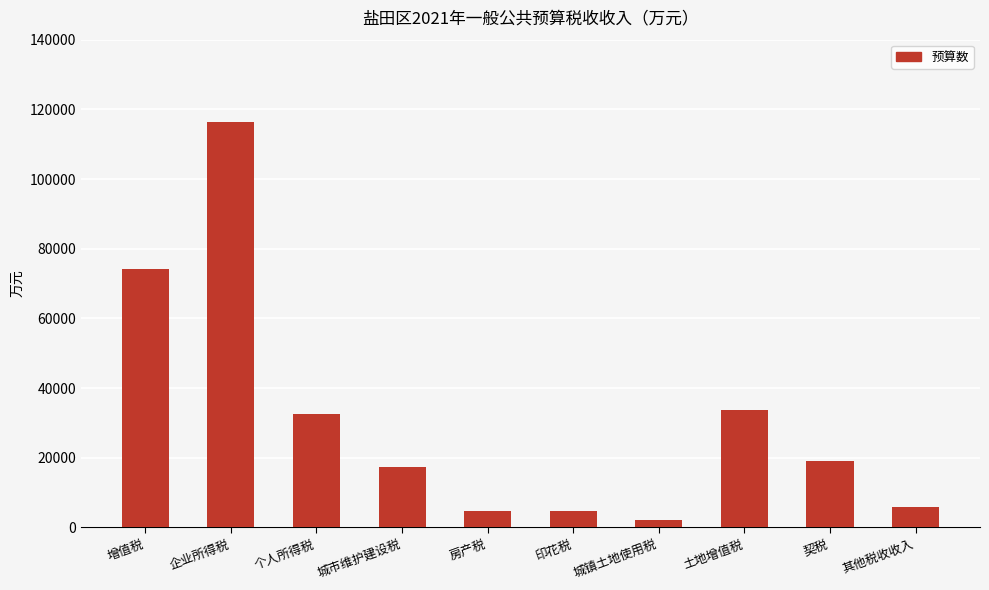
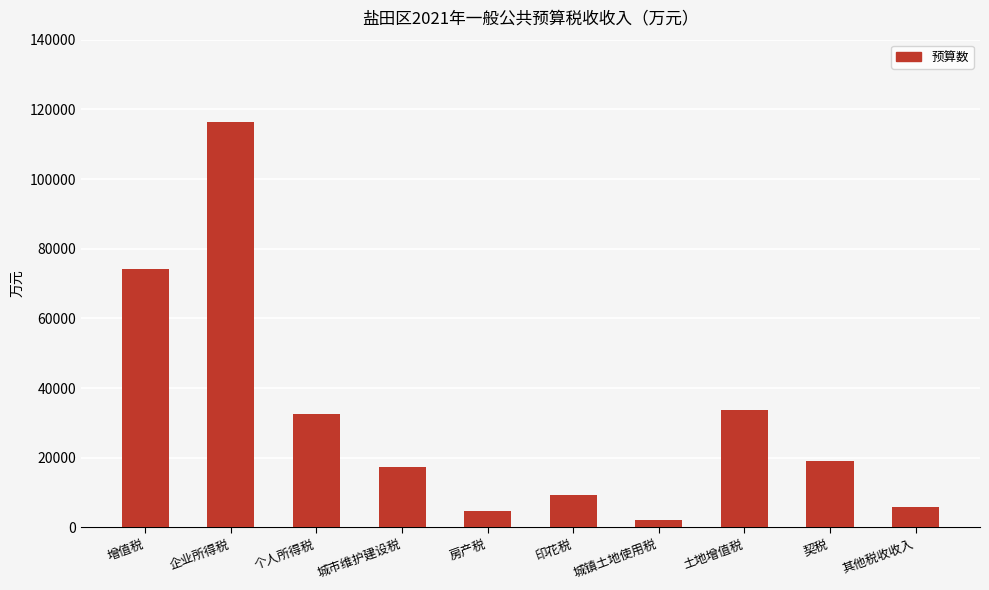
  {
    "增值税": 74000,
    "企业所得税": 116000,
    "个人所得税": 33000,
    "城市维护建设税": 17000,
    "房产税": 5000,
-   "印花税": 5000,
+   "印花税": 9000,
    "城镇土地使用税": 2000,
    "土地增值税": 34000,
    "契税": 19000,
    "其他税收收入": 6000
  }
